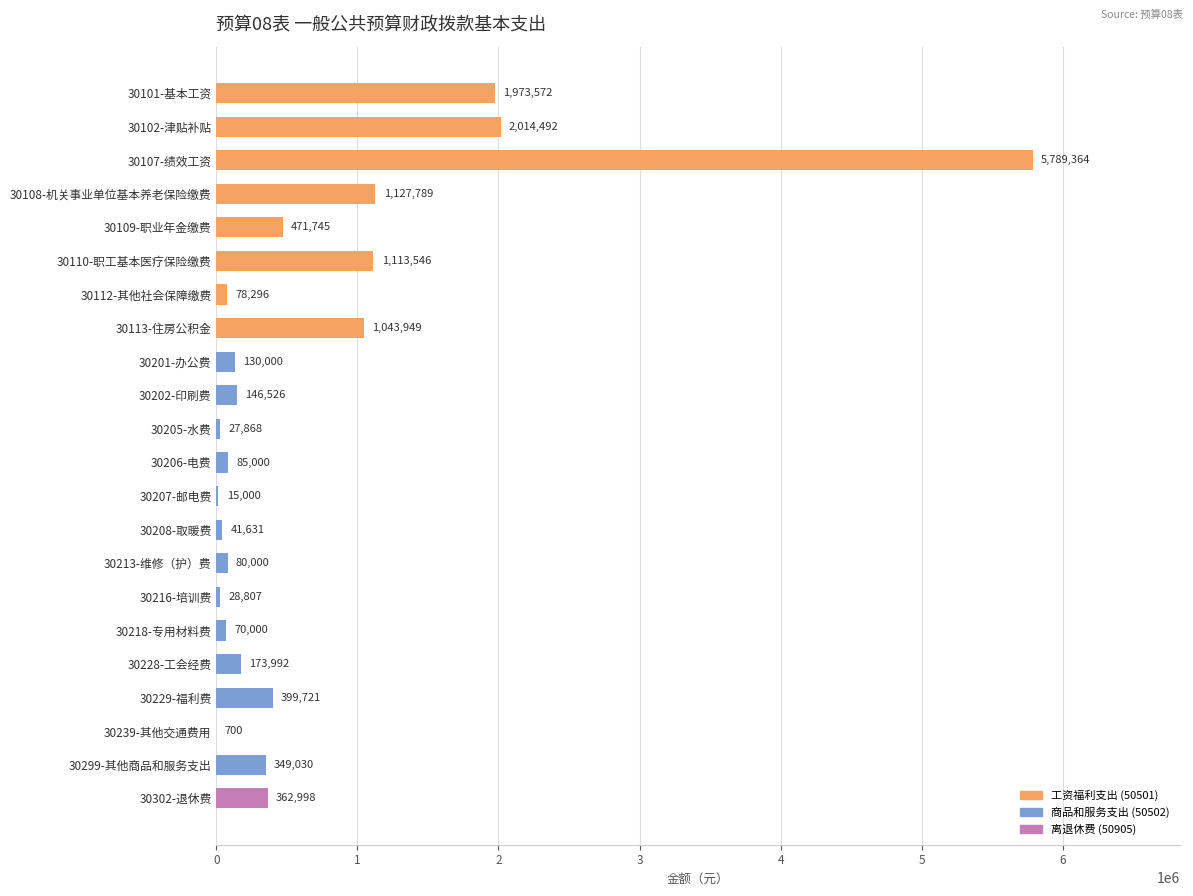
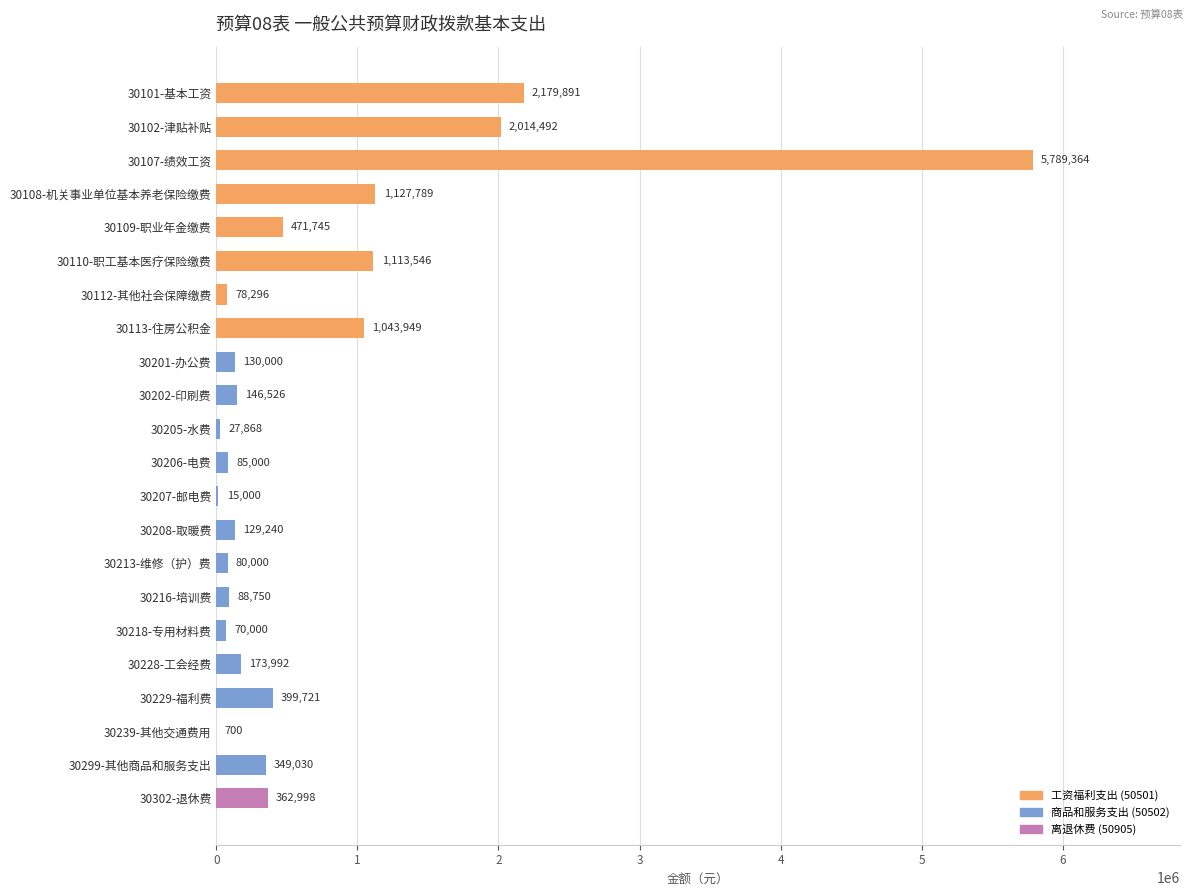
  {
-   "30101-基本工资": "1,973,572",
+   "30101-基本工资": "2,179,891",
    "30102-津贴补贴": "2,014,492",
    "30107-绩效工资": "5,789,364",
    "30108-机关事业单位基本养老保险缴费": "1,127,789",
    "30109-职业年金缴费": "471,745",
    "30110-职工基本医疗保险缴费": "1,113,546",
    "30112-其他社会保障缴费": "78,296",
    "30113-住房公积金": "1,043,949",
    "30201-办公费": "130,000",
    "30202-印刷费": "146,526",
    "30205-水费": "27,868",
    "30206-电费": "85,000",
    "30207-邮电费": "15,000",
-   "30208-取暖费": "41,631",
+   "30208-取暖费": "129,240",
    "30213-维修（护）费": "80,000",
-   "30216-培训费": "28,807",
+   "30216-培训费": "88,750",
    "30218-专用材料费": "70,000",
    "30228-工会经费": "173,992",
    "30229-福利费": "399,721",
    "30239-其他交通费用": "700",
    "30299-其他商品和服务支出": "349,030",
    "30302-退休费": "362,998"
  }
